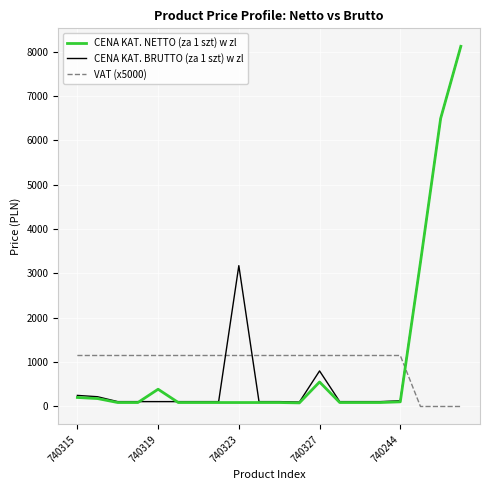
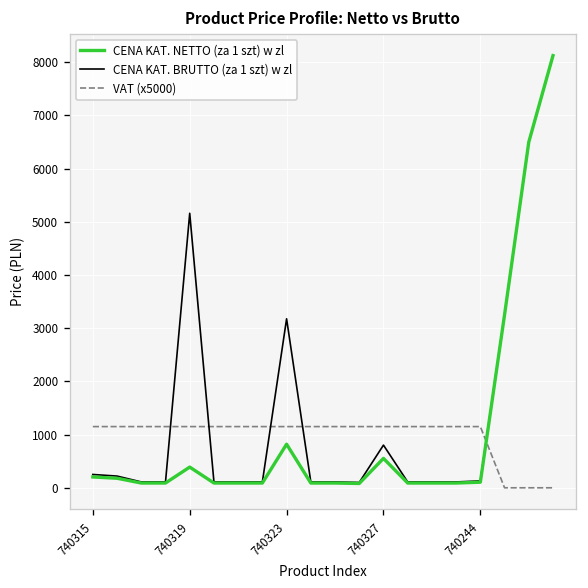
  {
    "CENA KAT. NETTO (za 1 szt) w zl": {
      "740319": 400,
-     "740323": 100,
+     "740323": 800,
      "740327": 600
    },
    "CENA KAT. BRUTTO (za 1 szt) w zl": {
-     "740319": 100,
+     "740319": 5200,
      "740323": 3200,
      "740327": 800
    },
    "VAT (x5000)": {
      "740315": 1200,
      "740319": 1200,
      "740323": 1200,
      "740327": 1200,
      "740244": 1200
    }
  }
